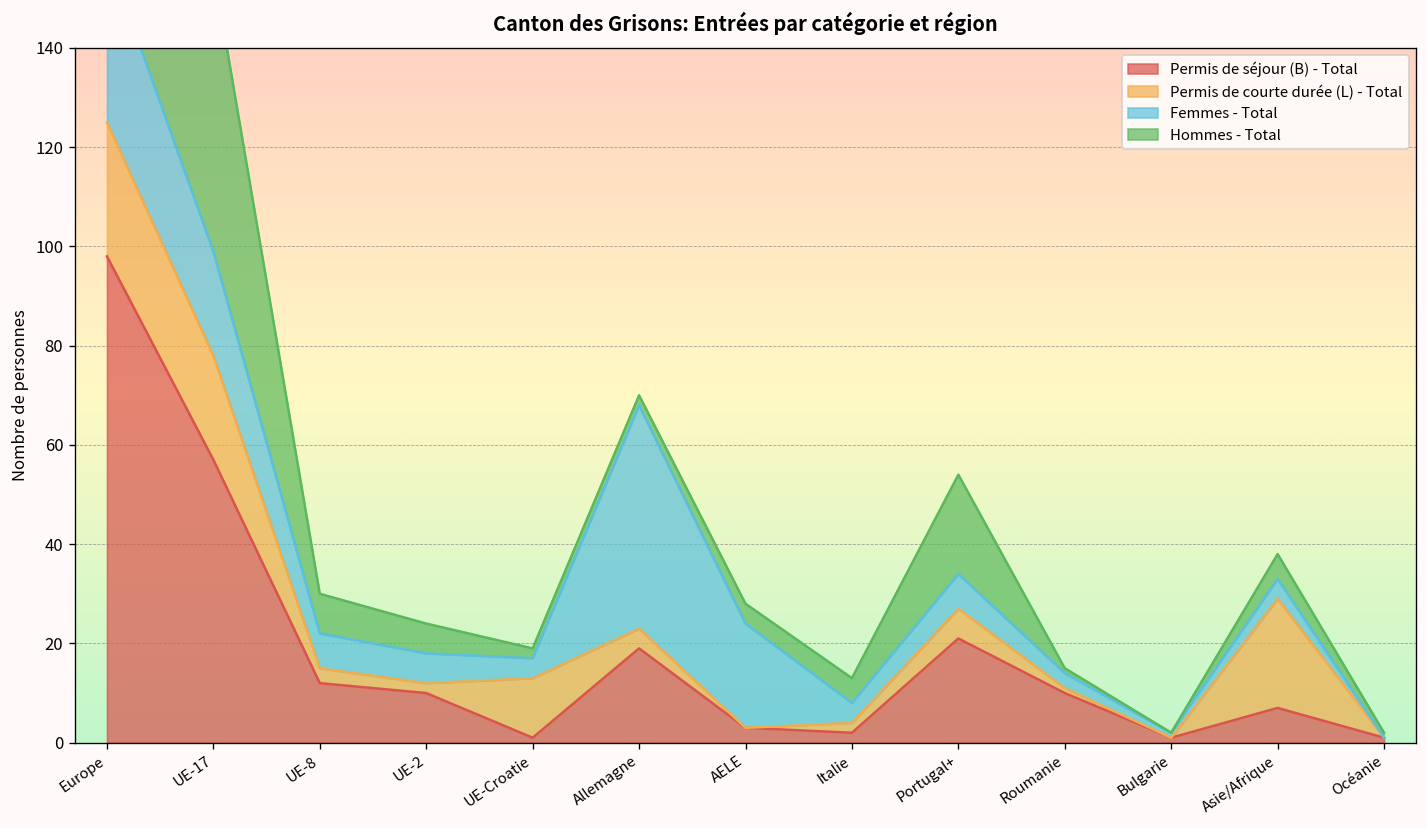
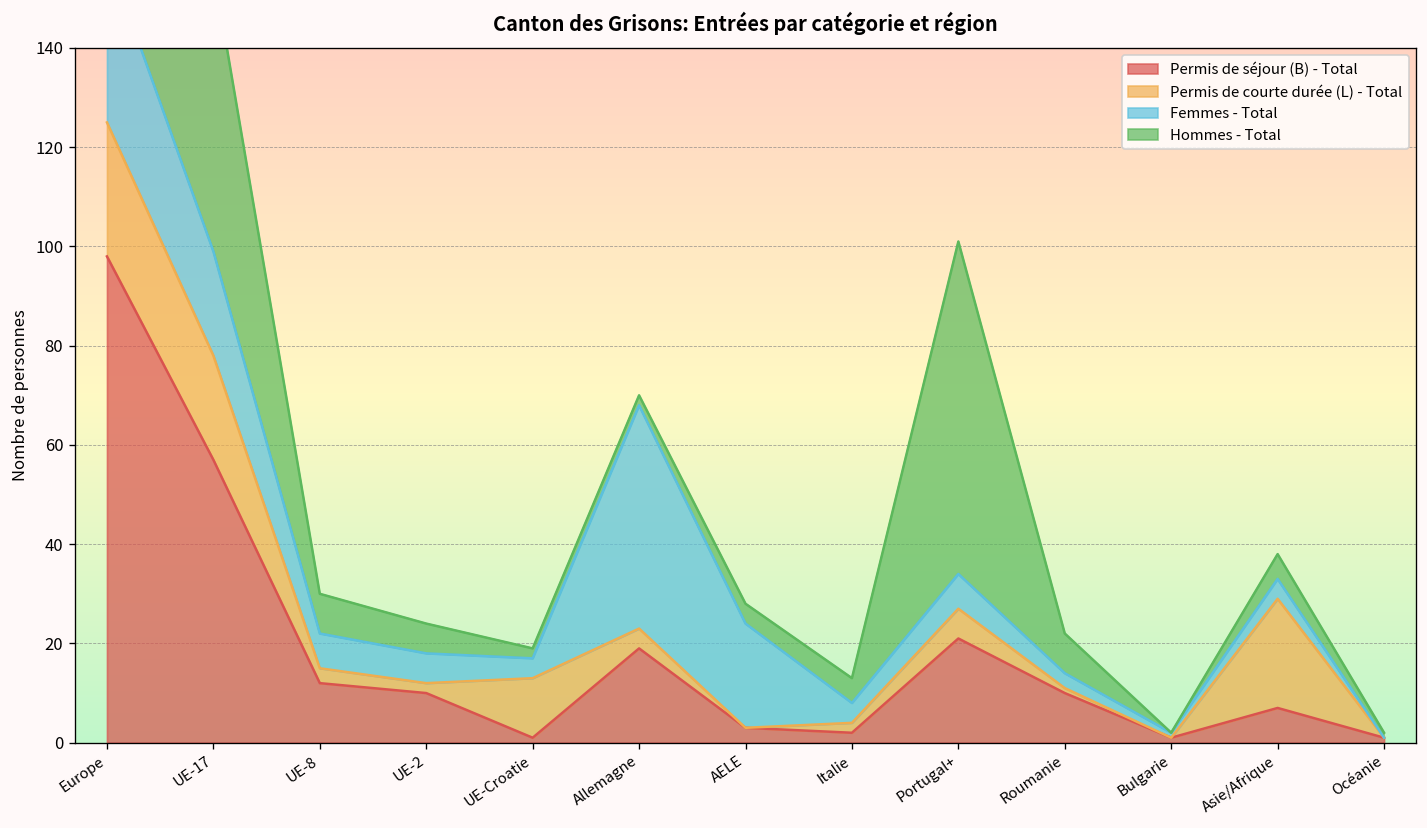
  {
    "Permis de séjour (B) - Total": {
      "Europe": 98,
      "UE-17": 57,
      "UE-8": 12,
      "UE-2": 10,
      "UE-Croatie": 1,
      "Allemagne": 19,
      "Italie": 2,
      "Portugal+": 21,
      "Roumanie": 10,
      "Asie/Afrique": 7
    },
    "Permis de courte durée (L) - Total": {
      "Europe": 27,
      "UE-17": 21,
      "UE-8": 3,
      "UE-2": 2,
      "UE-Croatie": 12,
      "Allemagne": 4,
      "Italie": 2,
      "Portugal+": 6,
      "Roumanie": 1,
      "Asie/Afrique": 22
    },
    "Femmes - Total": {
      "UE-17": 21,
      "UE-8": 7,
      "UE-2": 6,
      "UE-Croatie": 4,
      "Allemagne": 45,
      "AELE": 21,
      "Italie": 4,
      "Portugal+": 7,
      "Roumanie": 3,
      "Asie/Afrique": 4
    },
    "Hommes - Total": {
      "UE-8": 8,
      "UE-2": 6,
      "UE-Croatie": 2,
      "Allemagne": 2,
      "AELE": 4,
      "Italie": 5,
-     "Portugal+": 20,
-     "Roumanie": 1,
+     "Portugal+": 67,
+     "Roumanie": 8,
      "Asie/Afrique": 5,
      "Océanie": 1
    }
  }
